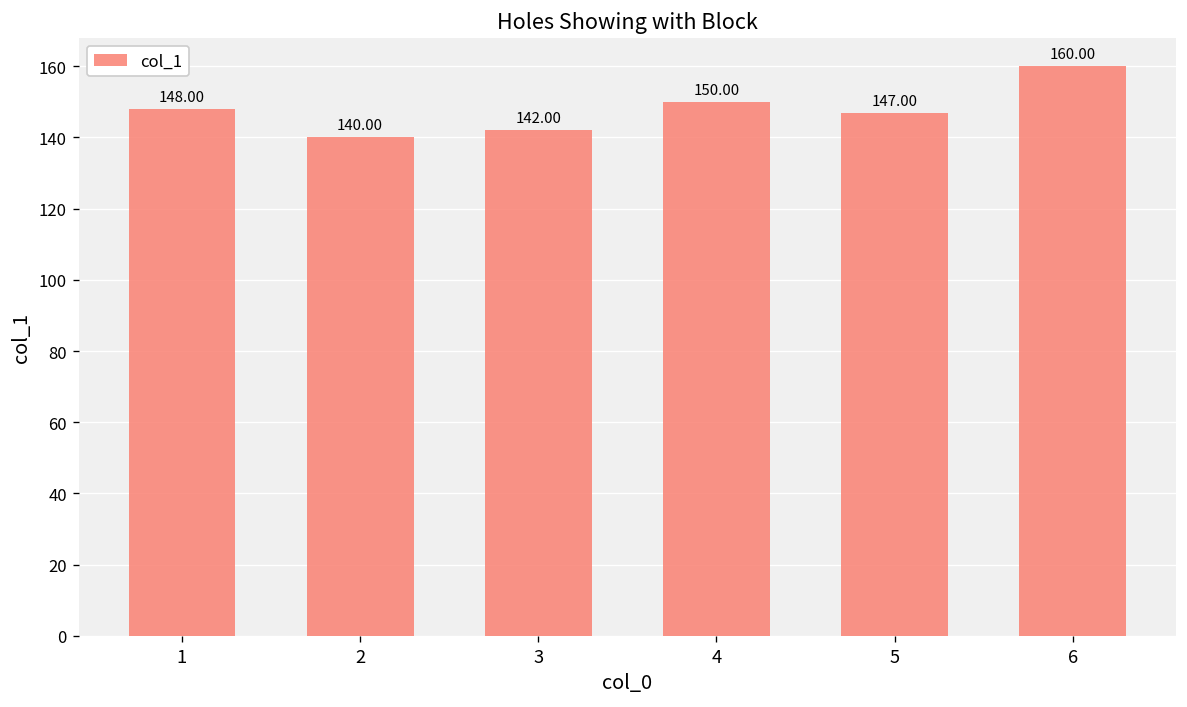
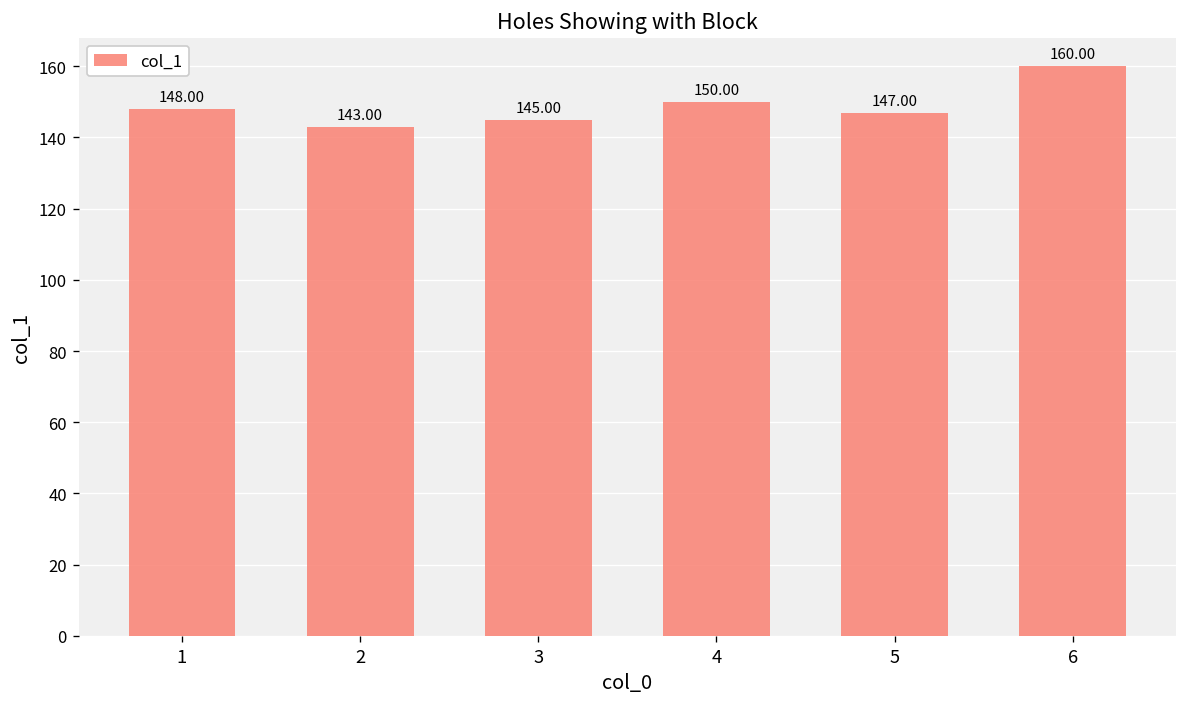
  {
    "1": 148.00,
-   "2": 140.00,
-   "3": 142.00,
+   "2": 143.00,
+   "3": 145.00,
    "4": 150.00,
    "5": 147.00,
    "6": 160.00
  }
